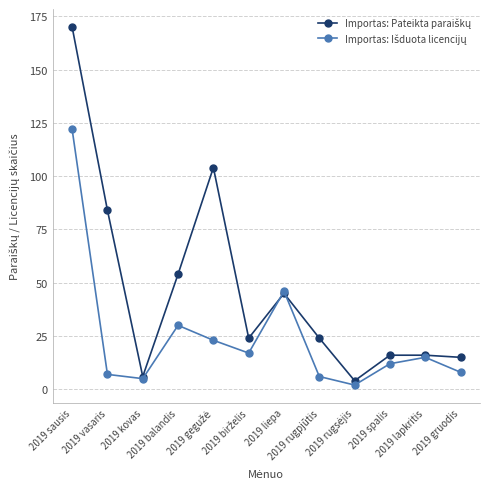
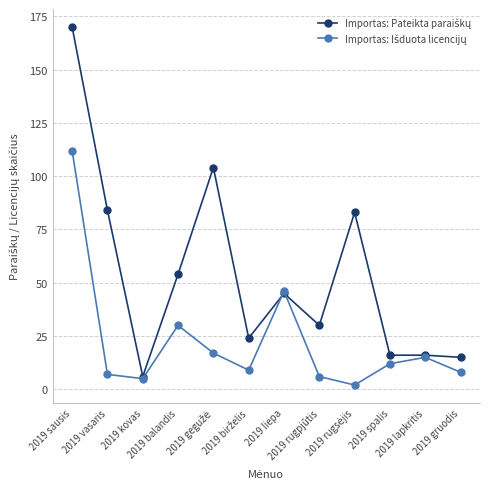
  {
    "Importas: Pateikta paraiškų": {
      "2019 sausis": 170,
      "2019 vasaris": 84,
      "2019 balandis": 54,
      "2019 gegužė": 104,
      "2019 birželis": 24,
-     "2019 rugpjūtis": 24,
-     "2019 rugsėjis": 4,
+     "2019 rugpjūtis": 30,
+     "2019 rugsėjis": 83,
      "2019 spalis": 16,
      "2019 gruodis": 15
    },
    "Importas: Išduota licencijų": {
-     "2019 sausis": 122,
+     "2019 sausis": 112,
      "2019 vasaris": 7,
      "2019 balandis": 30,
-     "2019 gegužė": 23,
-     "2019 birželis": 17,
+     "2019 gegužė": 17,
+     "2019 birželis": 9,
      "2019 rugpjūtis": 6,
      "2019 rugsėjis": 2,
      "2019 spalis": 12,
      "2019 gruodis": 8
    }
  }
